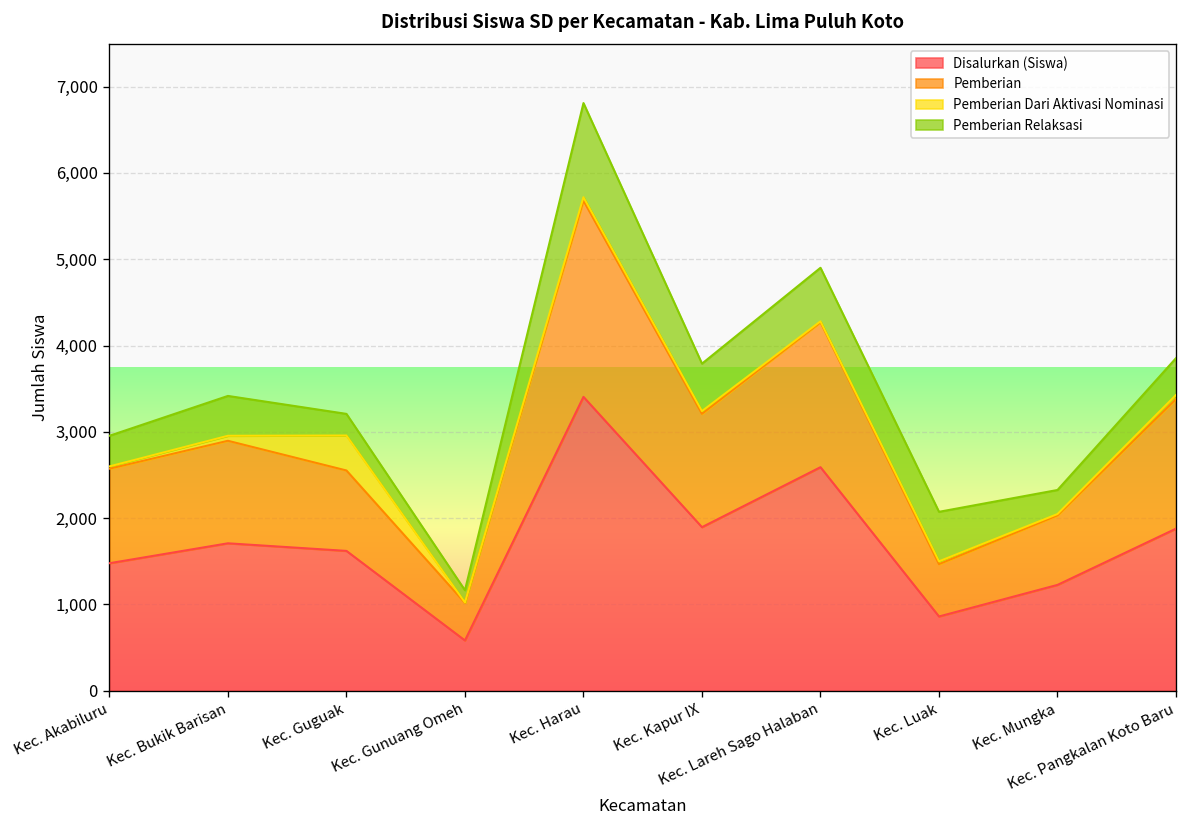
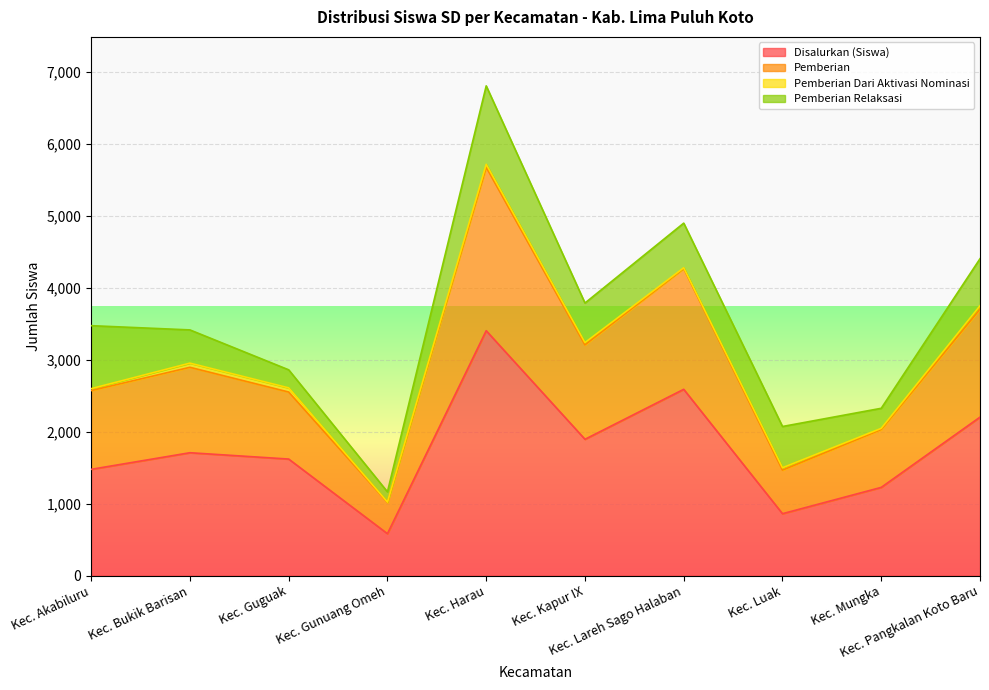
  {
    "Disalurkan (Siswa)": {
      "Kec. Akabiluru": "1,500",
      "Kec. Bukik Barisan": "1,700",
      "Kec. Guguak": "1,600",
      "Kec. Gunuang Omeh": "600",
      "Kec. Harau": "3,400",
      "Kec. Kapur IX": "1,900",
      "Kec. Lareh Sago Halaban": "2,600",
      "Kec. Luak": "900",
      "Kec. Mungka": "1,200",
-     "Kec. Pangkalan Koto Baru": "1,900"
+     "Kec. Pangkalan Koto Baru": "2,200"
    },
    "Pemberian": {
      "Kec. Bukik Barisan": "1,200",
      "Kec. Guguak": "900",
      "Kec. Harau": "2,300",
      "Kec. Pangkalan Koto Baru": "1,500"
    },
    "Pemberian Dari Aktivasi Nominasi": {
      "Kec. Bukik Barisan": "100",
-     "Kec. Guguak": "400",
+     "Kec. Guguak": "100",
      "Kec. Harau": "0",
      "Kec. Pangkalan Koto Baru": "0"
    },
    "Pemberian Relaksasi": {
-     "Kec. Akabiluru": "400",
+     "Kec. Akabiluru": "900",
      "Kec. Bukik Barisan": "500",
      "Kec. Guguak": "300",
      "Kec. Gunuang Omeh": "100",
      "Kec. Harau": "1,100",
      "Kec. Kapur IX": "600",
      "Kec. Lareh Sago Halaban": "600",
      "Kec. Luak": "600",
      "Kec. Mungka": "300",
-     "Kec. Pangkalan Koto Baru": "400"
+     "Kec. Pangkalan Koto Baru": "700"
    }
  }
